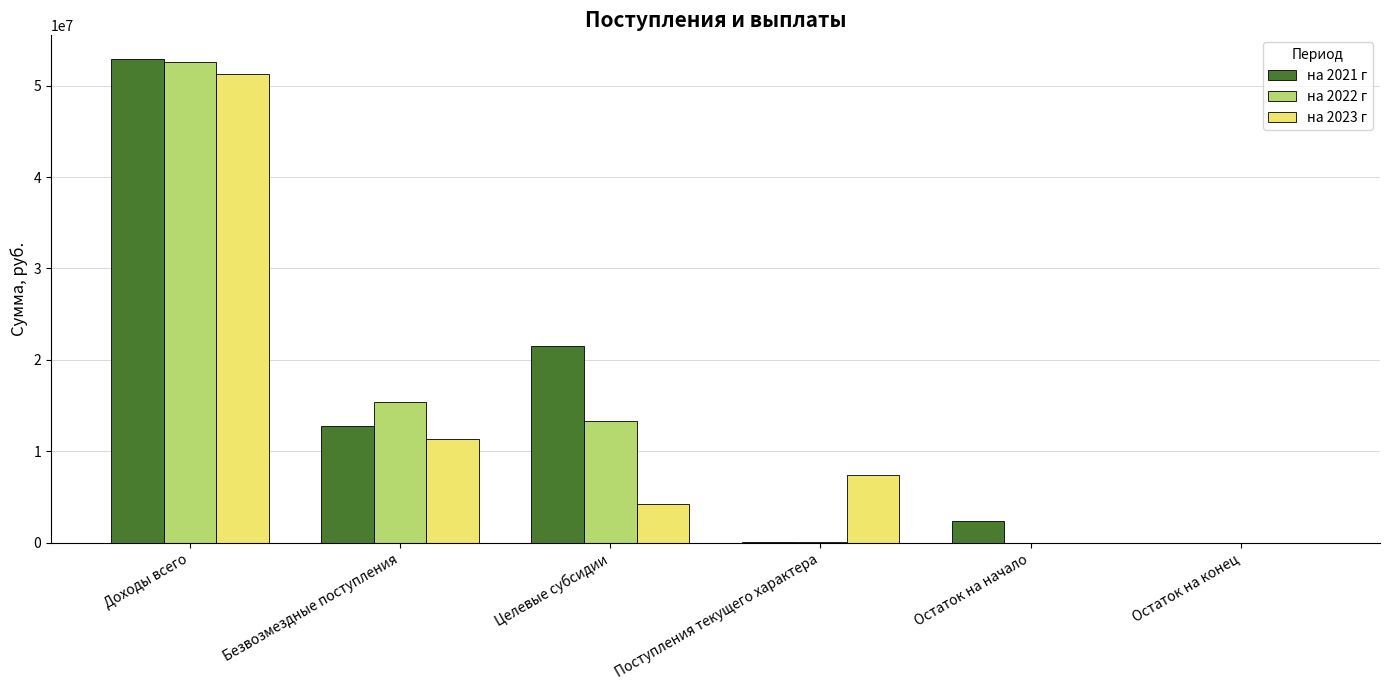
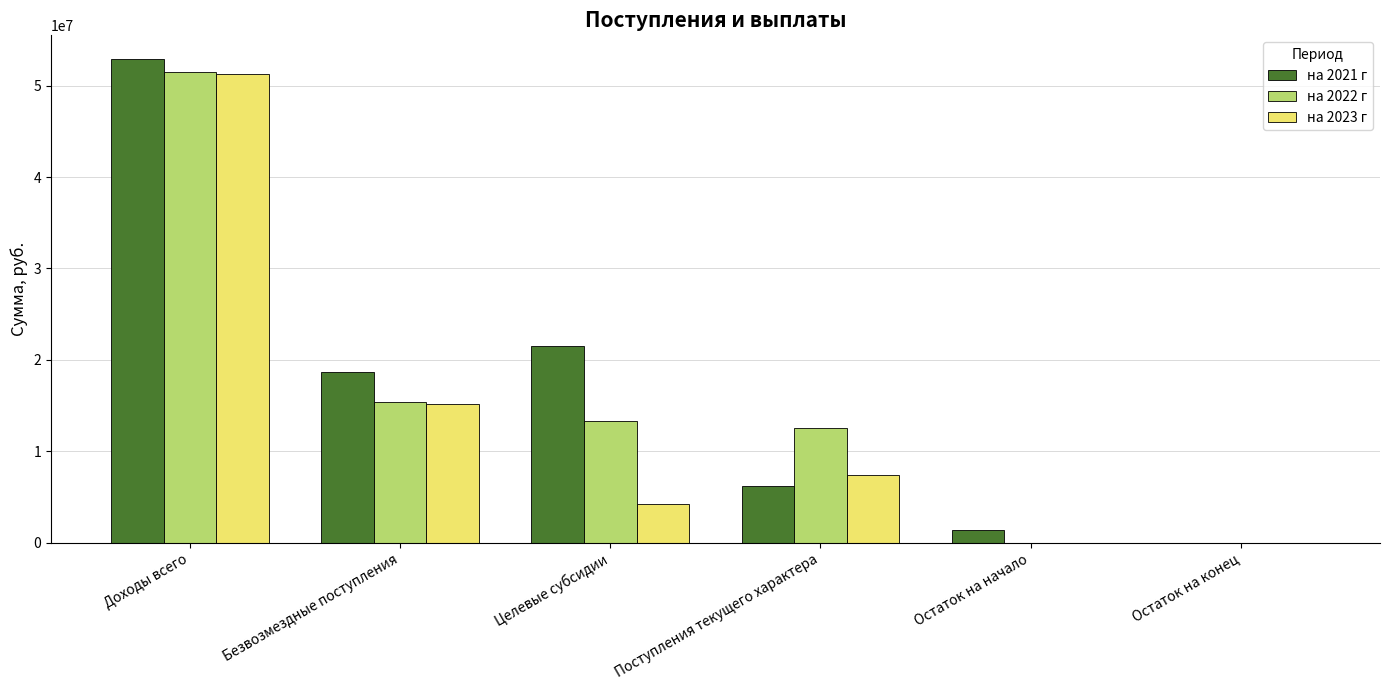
  {
    "на 2021 г": {
      "Доходы всего": 53000000,
-     "Безвозмездные поступления": 13000000,
+     "Безвозмездные поступления": 19000000,
      "Целевые субсидии": 21000000,
-     "Поступления текущего характера": 0,
-     "Остаток на начало": 2000000,
+     "Поступления текущего характера": 6000000,
+     "Остаток на начало": 1000000,
      "Остаток на конец": 0
    },
    "на 2022 г": {
-     "Доходы всего": 53000000,
+     "Доходы всего": 52000000,
      "Безвозмездные поступления": 15000000,
      "Целевые субсидии": 13000000,
-     "Поступления текущего характера": 0,
+     "Поступления текущего характера": 13000000,
      "Остаток на начало": 0,
      "Остаток на конец": 0
    },
    "на 2023 г": {
      "Доходы всего": 51000000,
-     "Безвозмездные поступления": 11000000,
+     "Безвозмездные поступления": 15000000,
      "Целевые субсидии": 4000000,
      "Поступления текущего характера": 7000000,
      "Остаток на начало": 0,
      "Остаток на конец": 0
    }
  }
